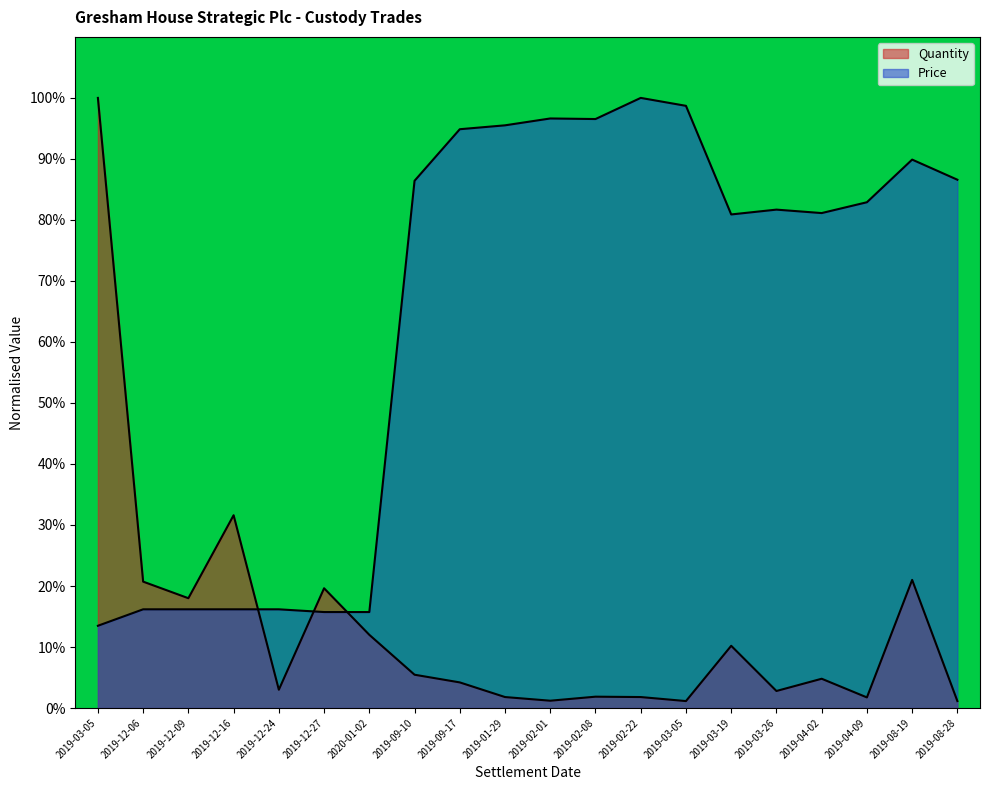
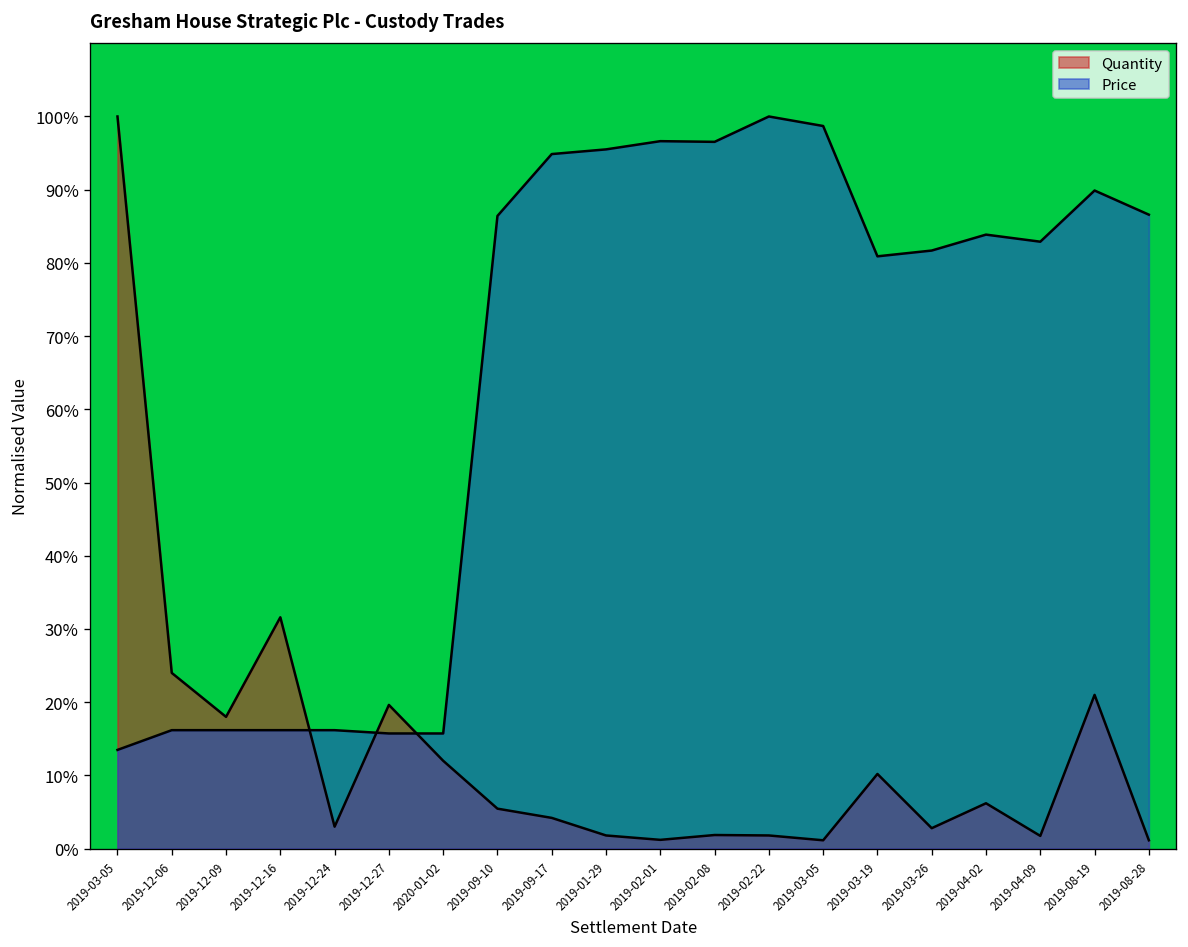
  {
    "Quantity": {
-     "2019-12-06": "21%",
+     "2019-12-06": "24%",
      "2019-12-09": "18%",
      "2019-12-16": "32%",
      "2019-12-24": "3%",
      "2019-12-27": "20%",
      "2020-01-02": "12%",
      "2019-09-10": "5%",
      "2019-09-17": "4%",
      "2019-01-29": "2%",
      "2019-02-01": "1%",
      "2019-02-08": "2%",
      "2019-02-22": "2%",
      "2019-03-19": "10%",
      "2019-03-26": "3%",
-     "2019-04-02": "5%",
+     "2019-04-02": "6%",
      "2019-04-09": "2%",
      "2019-08-19": "21%",
      "2019-08-28": "1%"
    },
    "Price": {
      "2019-12-06": "16%",
      "2019-12-09": "16%",
      "2019-12-16": "16%",
      "2019-12-24": "16%",
      "2019-12-27": "16%",
      "2020-01-02": "16%",
      "2019-09-10": "86%",
      "2019-09-17": "95%",
      "2019-01-29": "96%",
      "2019-02-01": "97%",
      "2019-02-08": "97%",
      "2019-02-22": "100%",
      "2019-03-19": "81%",
      "2019-03-26": "82%",
-     "2019-04-02": "81%",
+     "2019-04-02": "84%",
      "2019-04-09": "83%",
      "2019-08-19": "90%",
      "2019-08-28": "87%"
    }
  }
